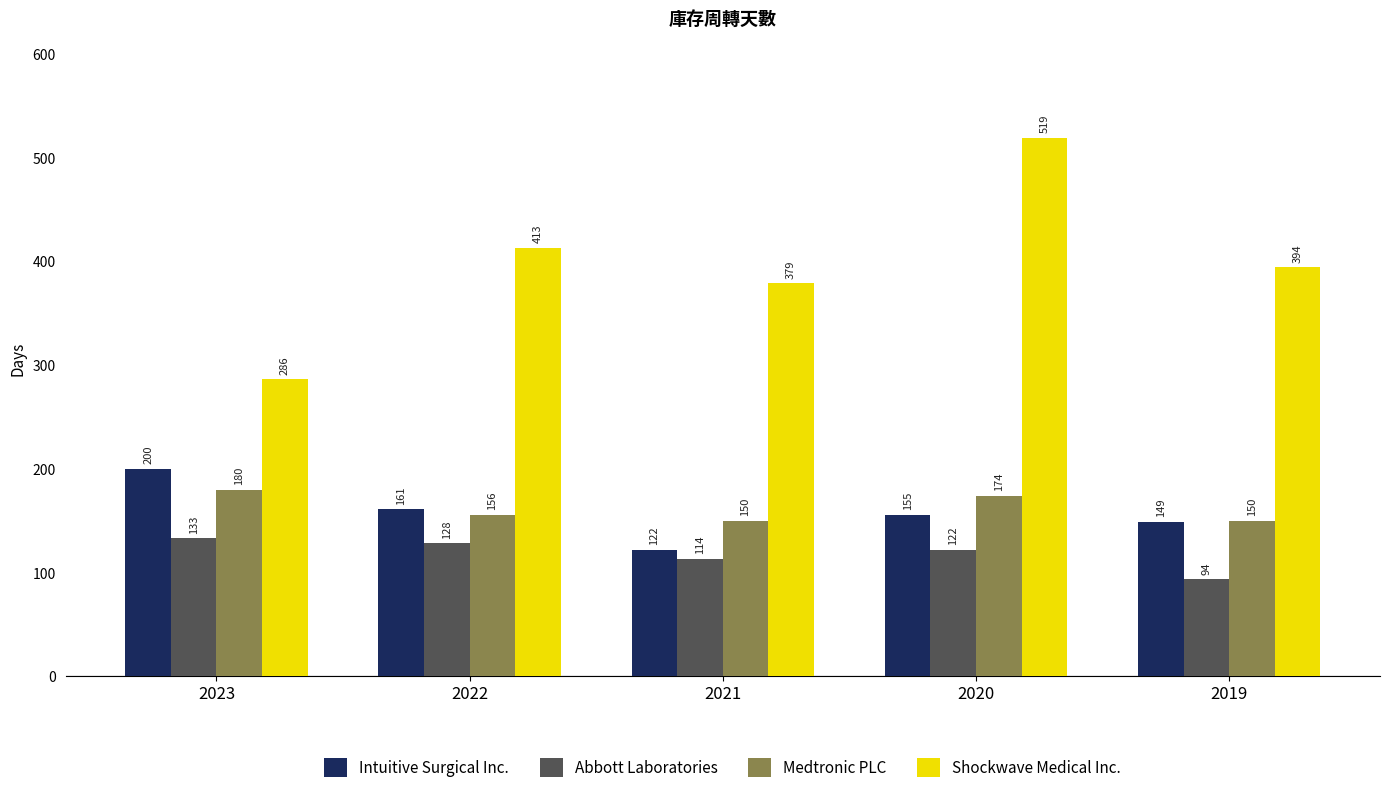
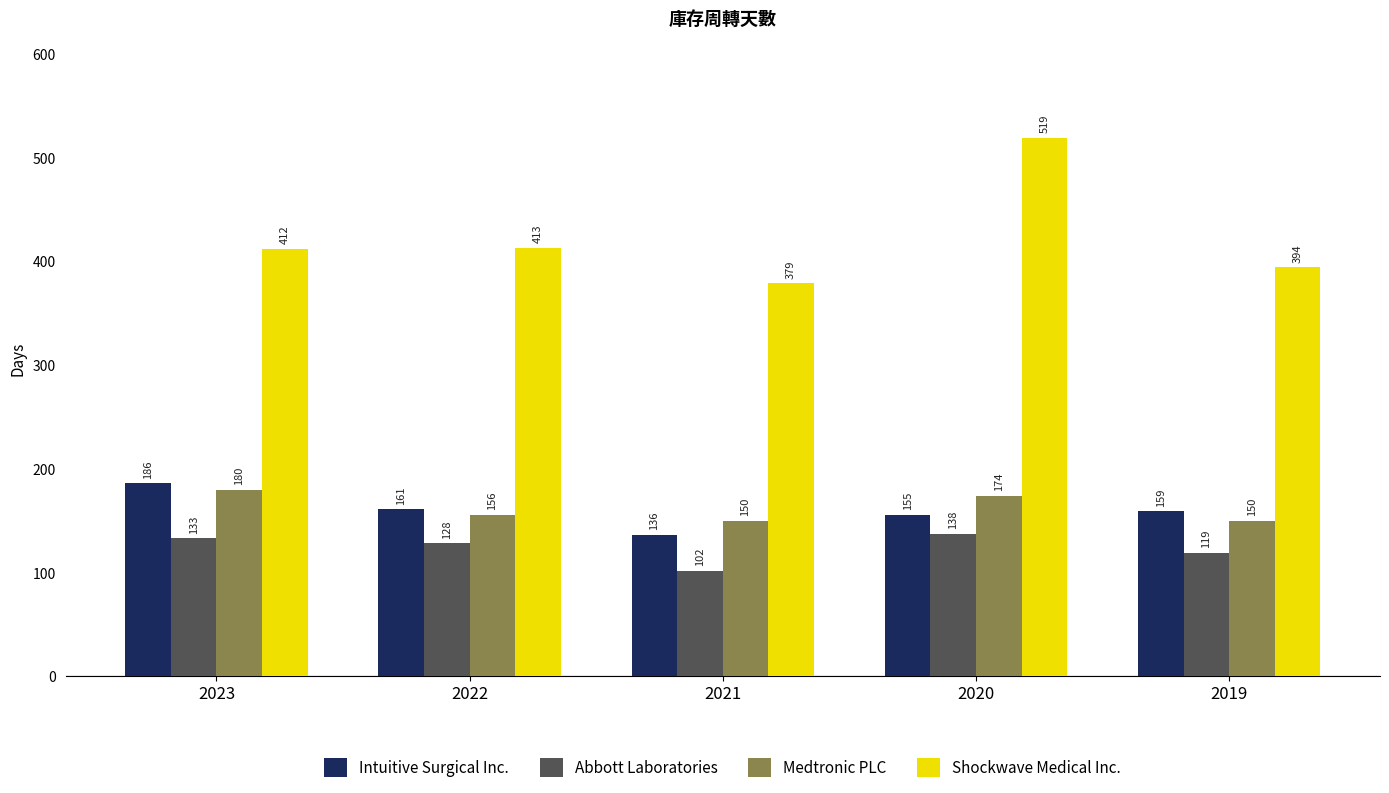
  {
    "Intuitive Surgical Inc.": {
-     "2023": 200,
+     "2023": 186,
      "2022": 161,
-     "2021": 122,
+     "2021": 136,
      "2020": 155,
-     "2019": 149
+     "2019": 159
    },
    "Abbott Laboratories": {
      "2023": 133,
      "2022": 128,
-     "2021": 114,
-     "2020": 122,
-     "2019": 94
+     "2021": 102,
+     "2020": 138,
+     "2019": 119
    },
    "Medtronic PLC": {
      "2023": 180,
      "2022": 156,
      "2021": 150,
      "2020": 174,
      "2019": 150
    },
    "Shockwave Medical Inc.": {
-     "2023": 286,
+     "2023": 412,
      "2022": 413,
      "2021": 379,
      "2020": 519,
      "2019": 394
    }
  }
